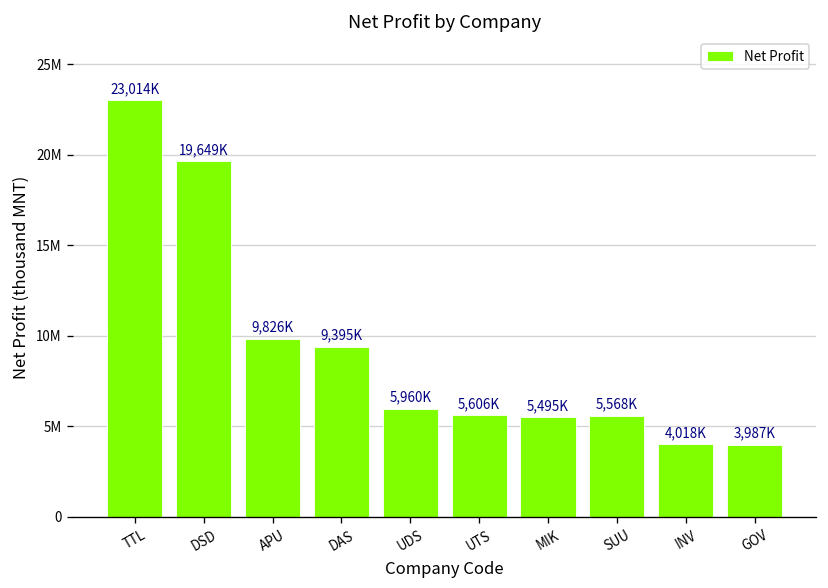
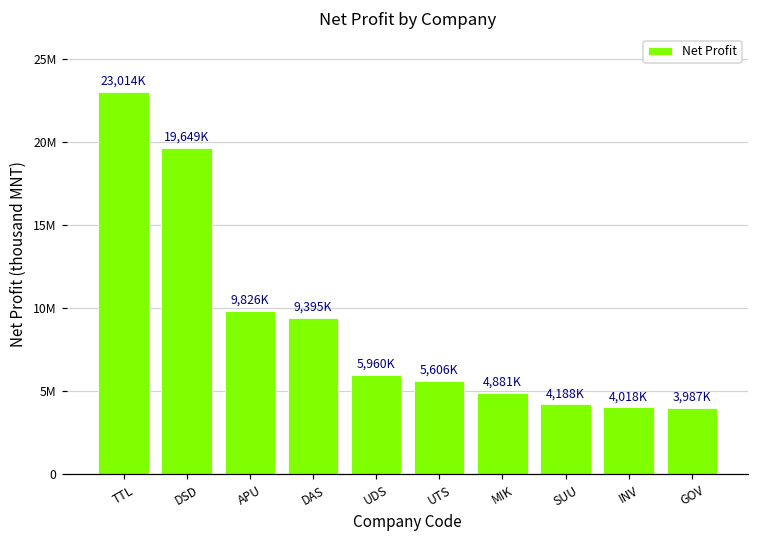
  {
    "TTL": "23,014K",
    "DSD": "19,649K",
    "APU": "9,826K",
    "DAS": "9,395K",
    "UDS": "5,960K",
    "UTS": "5,606K",
-   "MIK": "5,495K",
-   "SUU": "5,568K",
+   "MIK": "4,881K",
+   "SUU": "4,188K",
    "INV": "4,018K",
    "GOV": "3,987K"
  }
